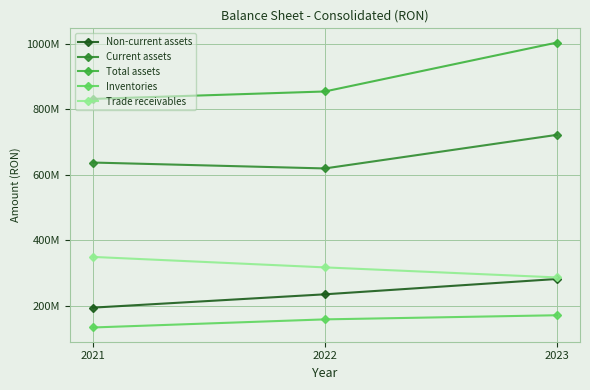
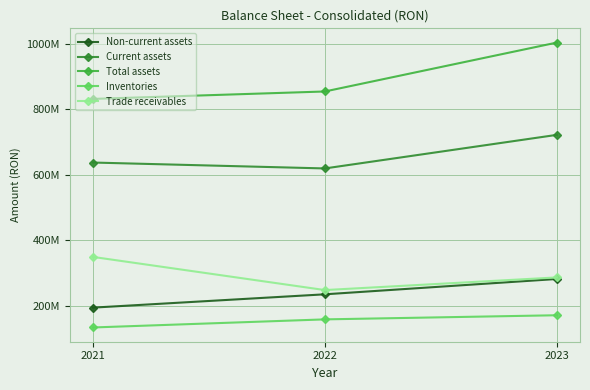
  {
    "Trade receivables": {
      "2021": 350000000,
-     "2022": 320000000
+     "2022": 250000000
    }
  }
